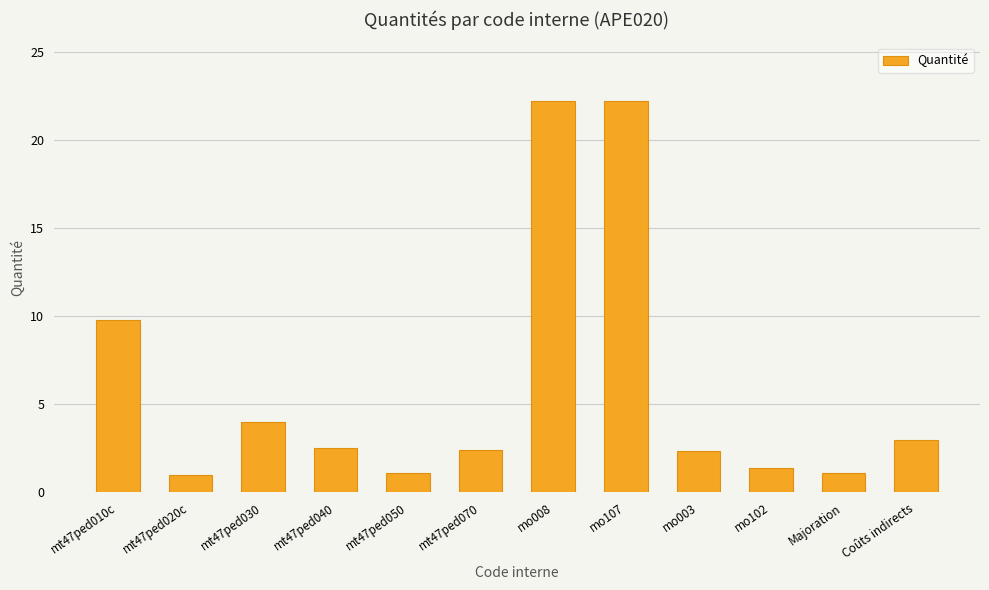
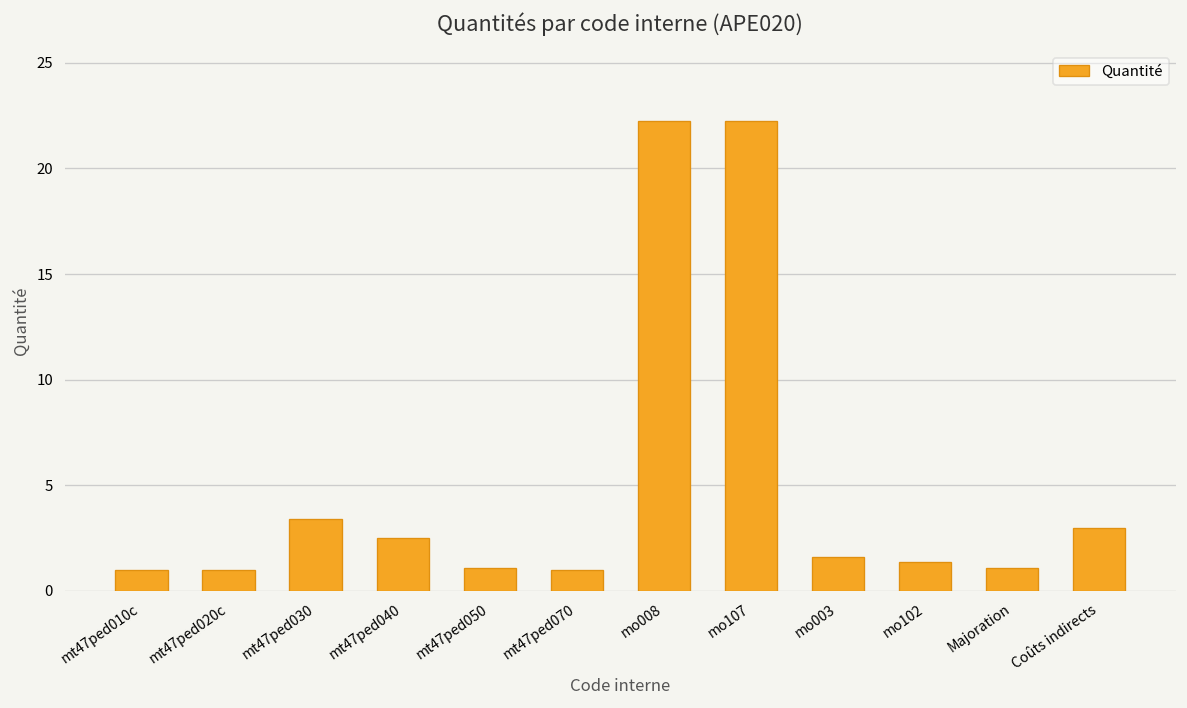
  {
-   "mt47ped010c": 9.8,
+   "mt47ped010c": 1.0,
    "mt47ped020c": 1.0,
-   "mt47ped030": 4.0,
+   "mt47ped030": 3.4,
    "mt47ped040": 2.5,
    "mt47ped050": 1.1,
-   "mt47ped070": 2.4,
+   "mt47ped070": 1.0,
    "mo008": 22.2,
    "mo107": 22.2,
-   "mo003": 2.3,
+   "mo003": 1.6,
    "mo102": 1.4,
    "Majoration": 1.1,
    "Coûts indirects": 3.0
  }
